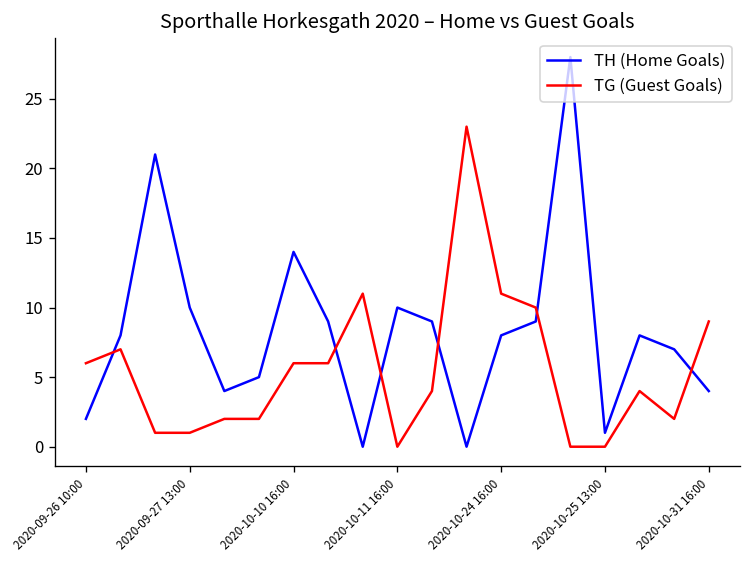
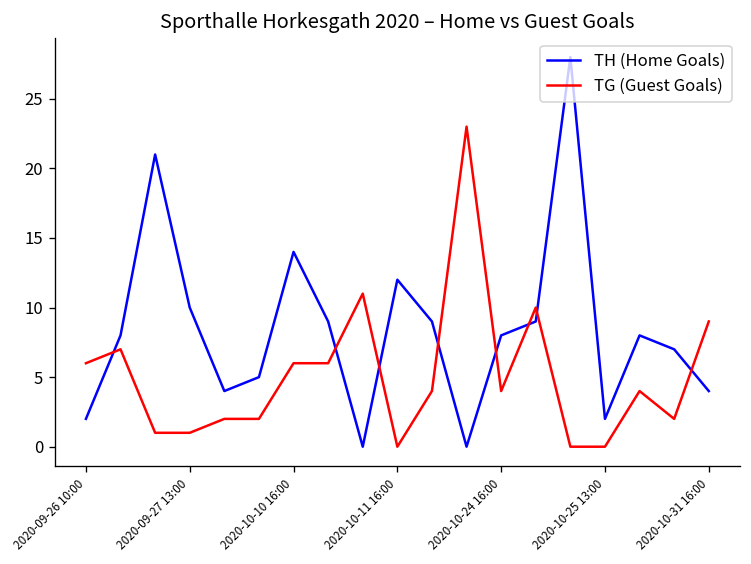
  {
    "TH (Home Goals)": {
      "2020-09-26 10:00": 2,
      "2020-09-27 13:00": 10,
      "2020-10-10 16:00": 14,
-     "2020-10-11 16:00": 10,
+     "2020-10-11 16:00": 12,
      "2020-10-24 16:00": 8,
-     "2020-10-25 13:00": 1,
+     "2020-10-25 13:00": 2,
      "2020-10-31 16:00": 4
    },
    "TG (Guest Goals)": {
      "2020-09-26 10:00": 6,
      "2020-09-27 13:00": 1,
      "2020-10-10 16:00": 6,
      "2020-10-11 16:00": 0,
-     "2020-10-24 16:00": 11,
+     "2020-10-24 16:00": 4,
      "2020-10-25 13:00": 0,
      "2020-10-31 16:00": 9
    }
  }
